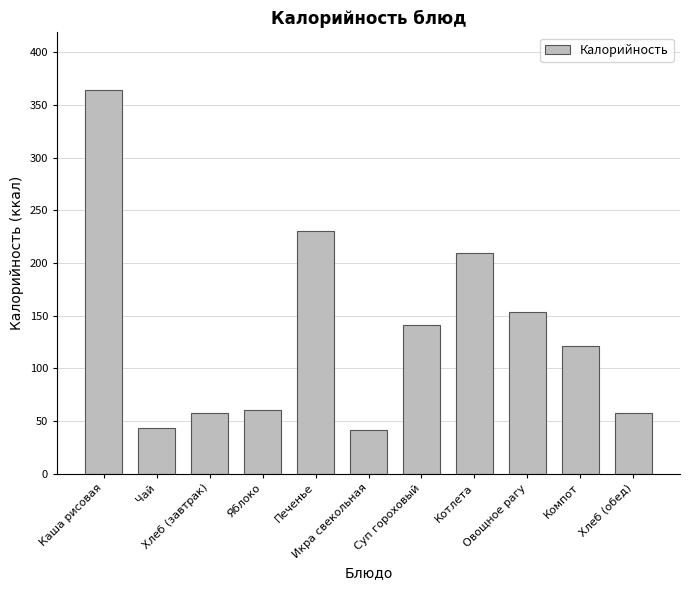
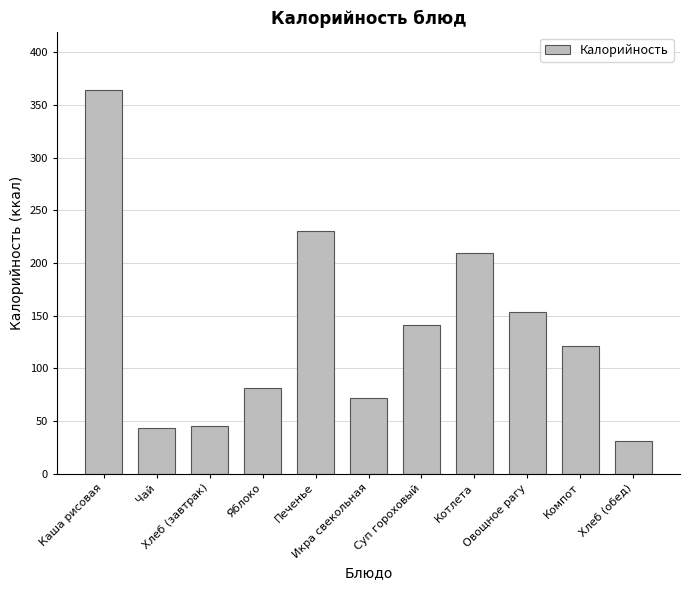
  {
    "Каша рисовая": 364,
    "Чай": 44,
-   "Хлеб (завтрак)": 58,
-   "Яблоко": 61,
+   "Хлеб (завтрак)": 45,
+   "Яблоко": 81,
    "Печенье": 230,
-   "Икра свекольная": 42,
+   "Икра свекольная": 72,
    "Суп гороховый": 141,
    "Котлета": 209,
    "Овощное рагу": 154,
    "Компот": 121,
-   "Хлеб (обед)": 58
+   "Хлеб (обед)": 31
  }
